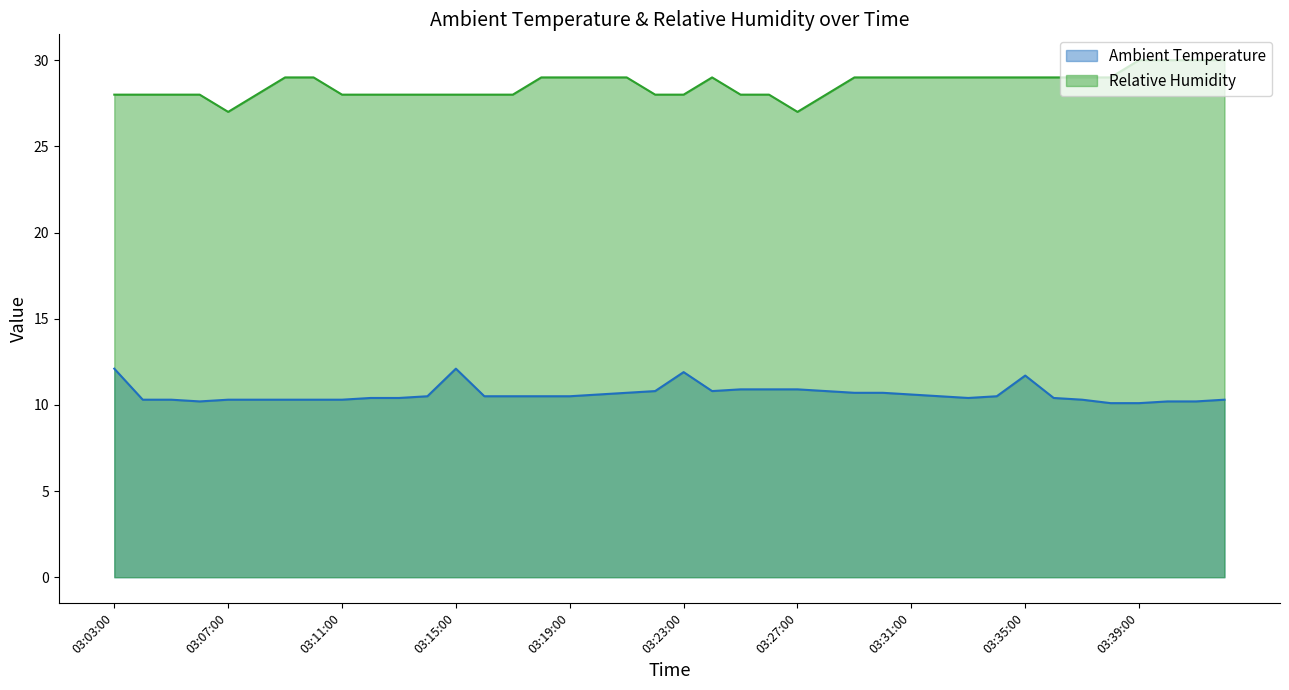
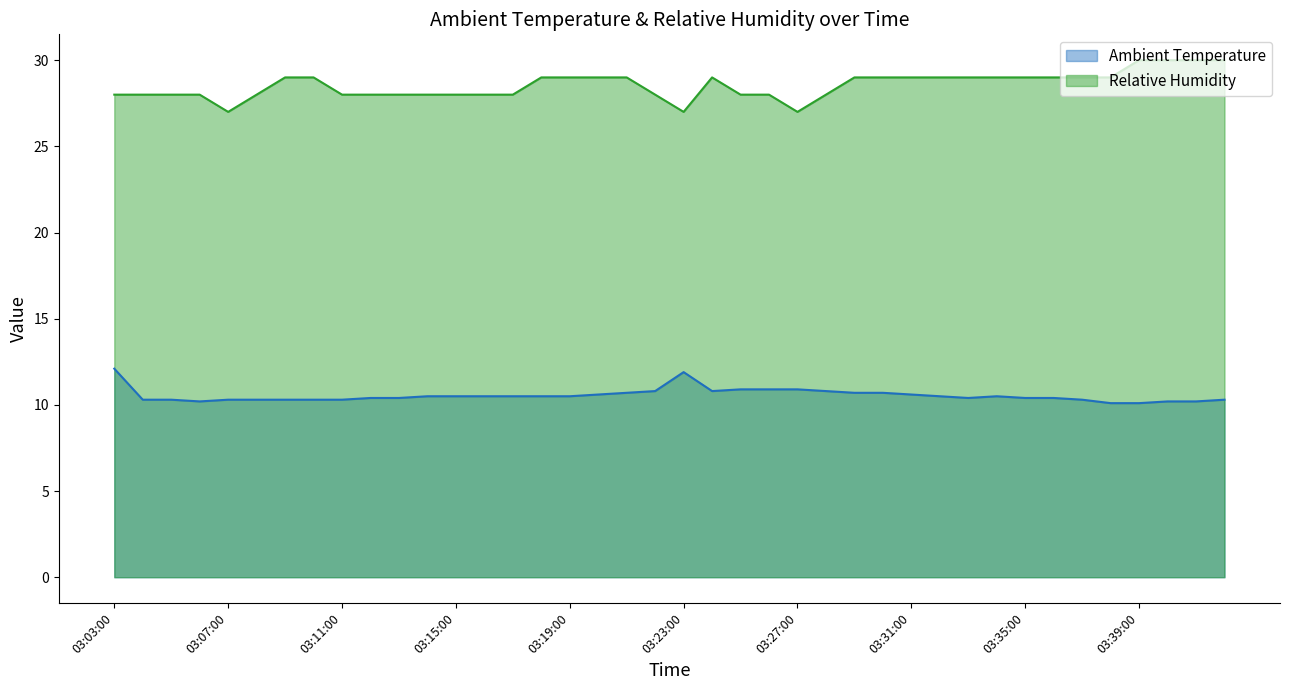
  {
    "Ambient Temperature": {
      "03:03:00": 12.1,
      "03:07:00": 10.3,
      "03:11:00": 10.3,
-     "03:15:00": 12.1,
+     "03:15:00": 10.5,
      "03:19:00": 10.5,
      "03:23:00": 11.9,
      "03:27:00": 10.9,
      "03:31:00": 10.6,
-     "03:35:00": 11.7,
+     "03:35:00": 10.4,
      "03:39:00": 10.1
    },
    "Relative Humidity": {
      "03:03:00": 28,
      "03:07:00": 27,
      "03:11:00": 28,
      "03:15:00": 28,
      "03:19:00": 29,
-     "03:23:00": 28,
+     "03:23:00": 27,
      "03:27:00": 27,
      "03:31:00": 29,
      "03:35:00": 29
    }
  }
